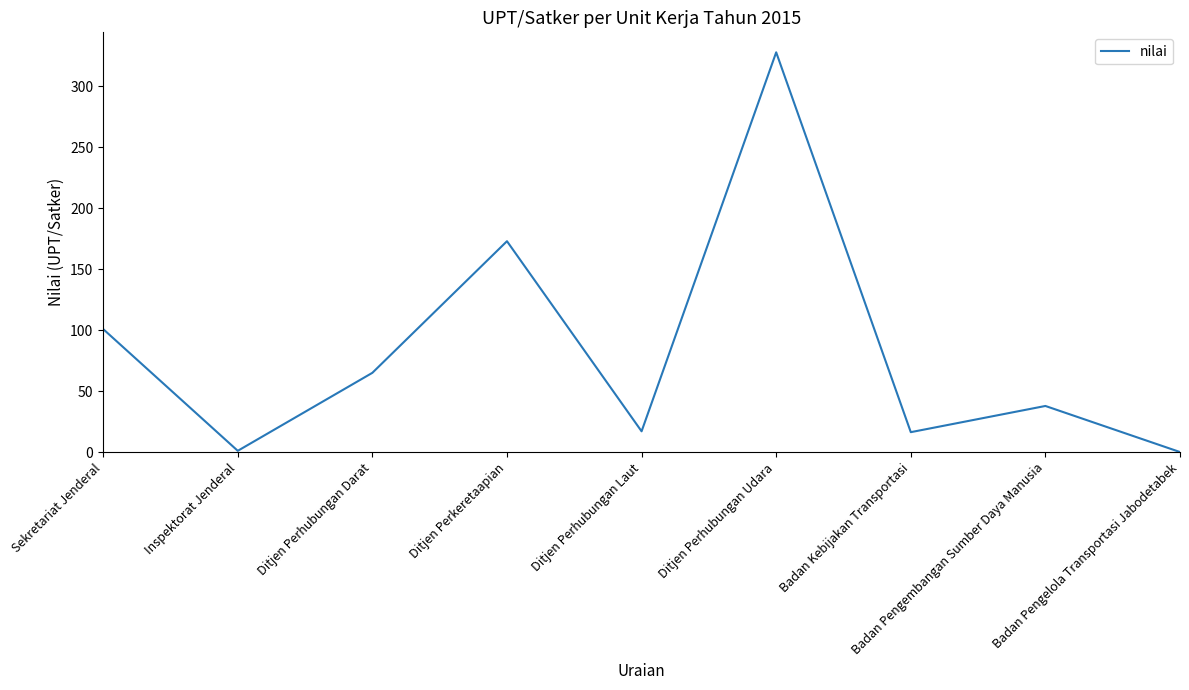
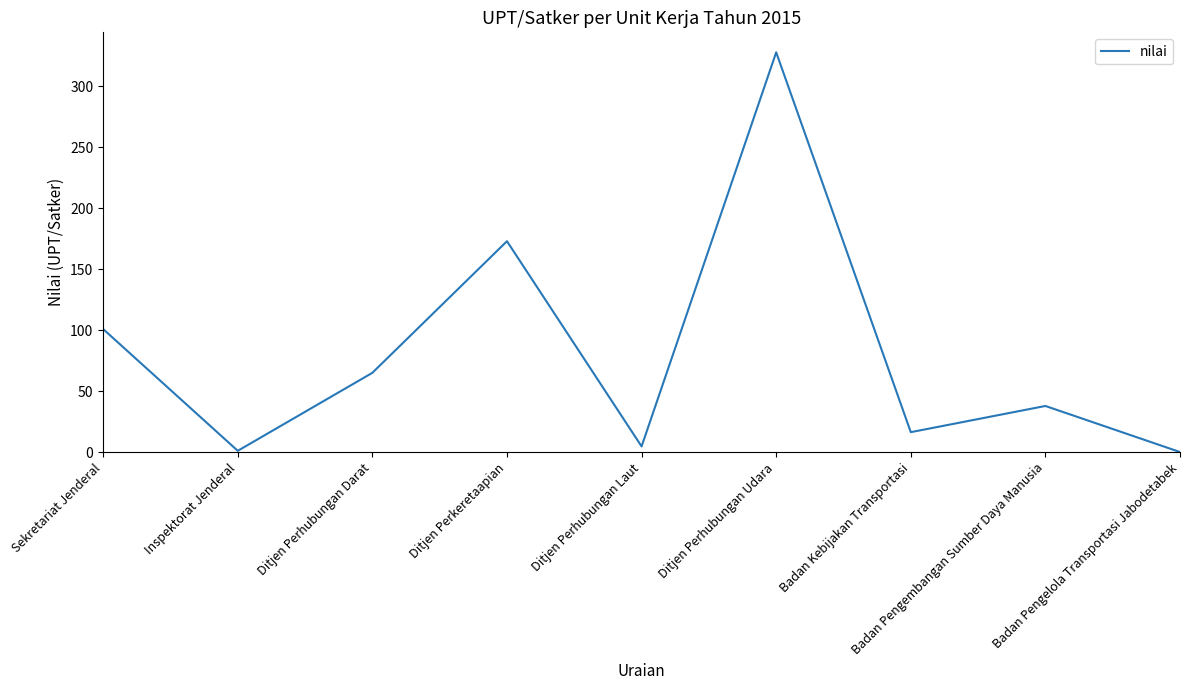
  {
    "Sekretariat Jenderal": 101,
    "Inspektorat Jenderal": 1,
    "Ditjen Perhubungan Darat": 65,
    "Ditjen Perkeretaapian": 173,
-   "Ditjen Perhubungan Laut": 17,
+   "Ditjen Perhubungan Laut": 5,
    "Ditjen Perhubungan Udara": 328,
    "Badan Kebijakan Transportasi": 16,
    "Badan Pengembangan Sumber Daya Manusia": 38,
    "Badan Pengelola Transportasi Jabodetabek": 0
  }
